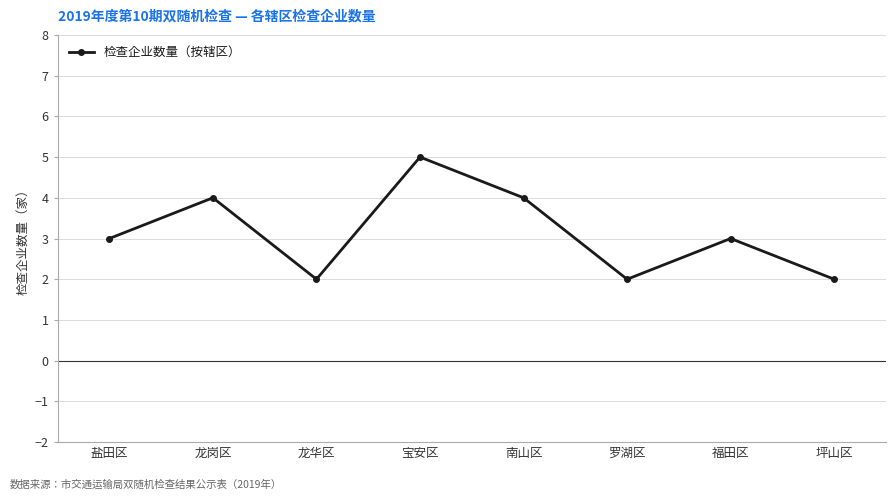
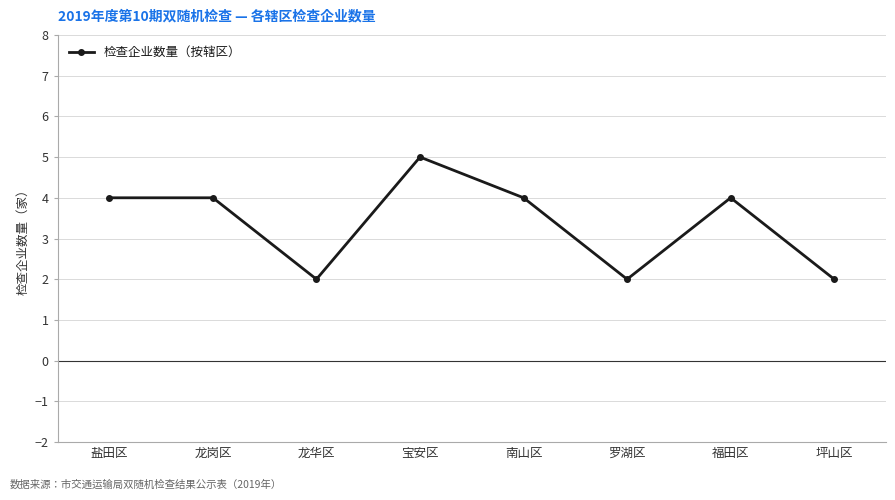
  {
-   "盐田区": 3,
+   "盐田区": 4,
    "龙岗区": 4,
    "龙华区": 2,
    "宝安区": 5,
    "南山区": 4,
    "罗湖区": 2,
-   "福田区": 3,
+   "福田区": 4,
    "坪山区": 2
  }
